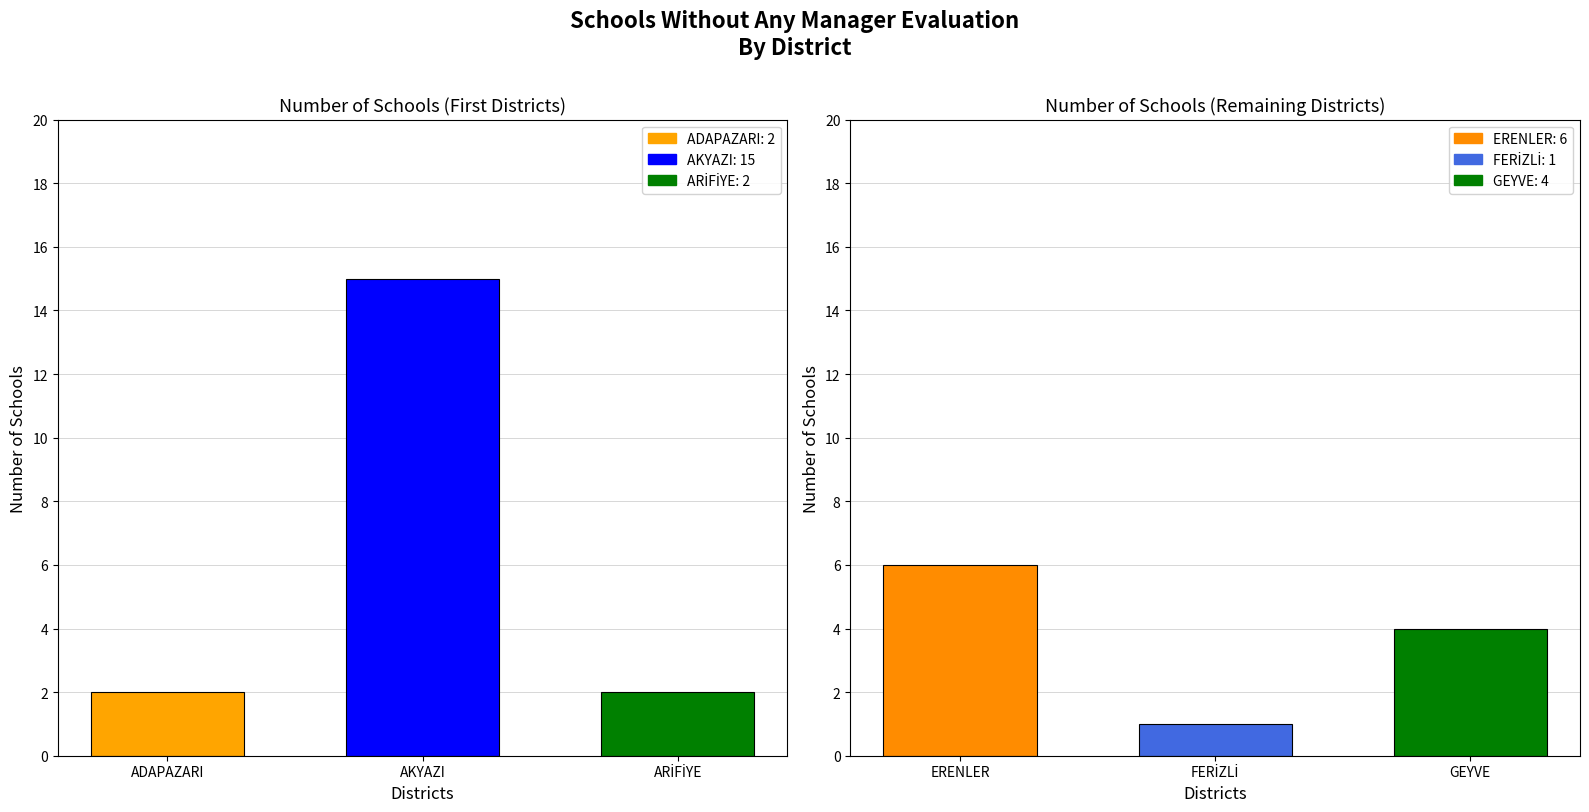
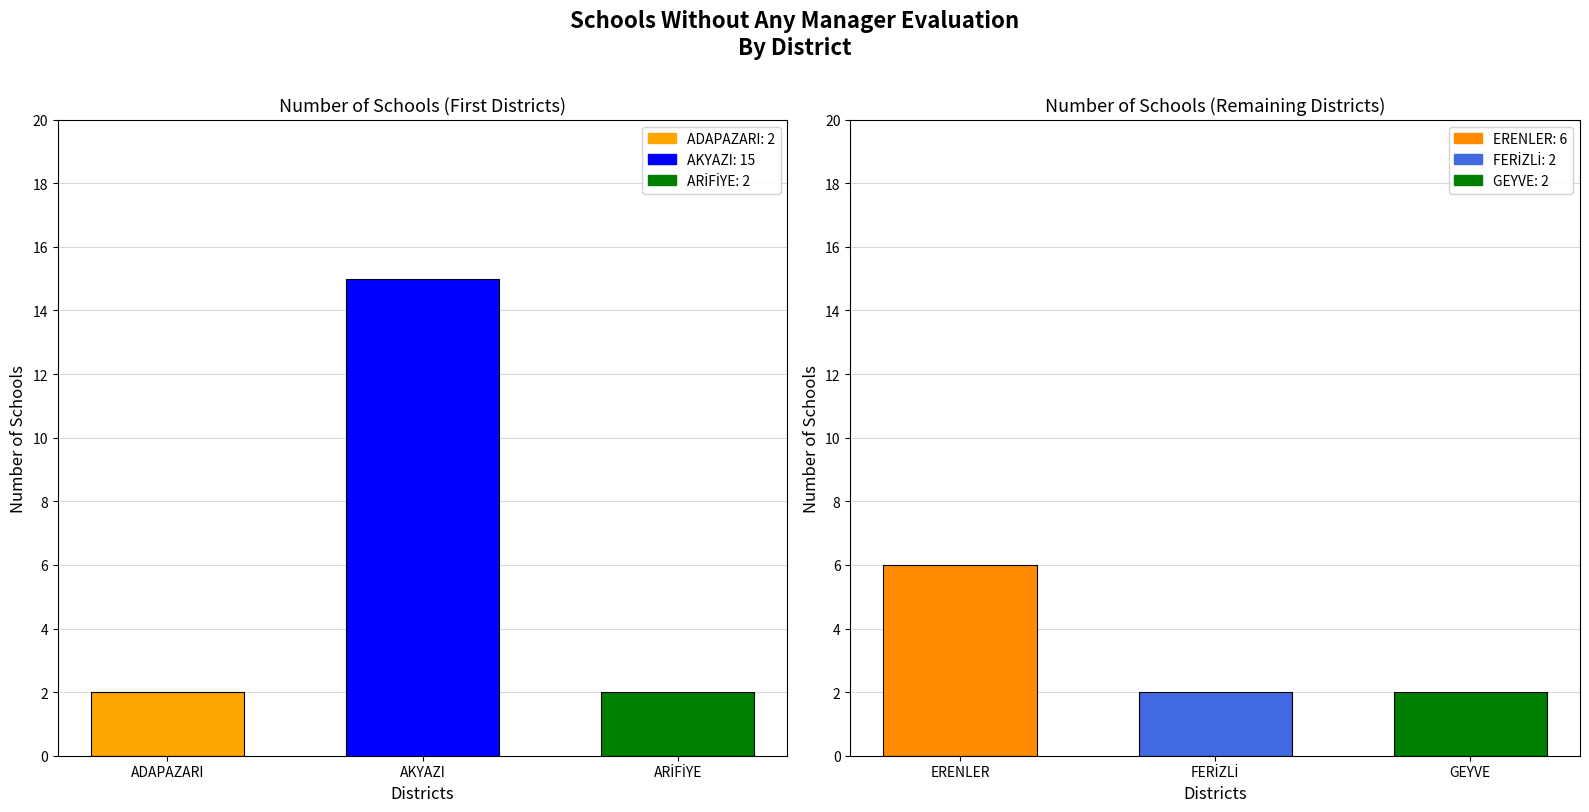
  {
    "Number of Schools (First Districts)": {
      "ADAPAZARI": 2.0,
      "AKYAZI": 15.0,
      "ARİFİYE": 2.0
    },
    "Number of Schools (Remaining Districts)": {
      "ERENLER": 6,
-     "FERİZLİ": 1,
-     "GEYVE": 4
+     "FERİZLİ": 2,
+     "GEYVE": 2
    }
  }
